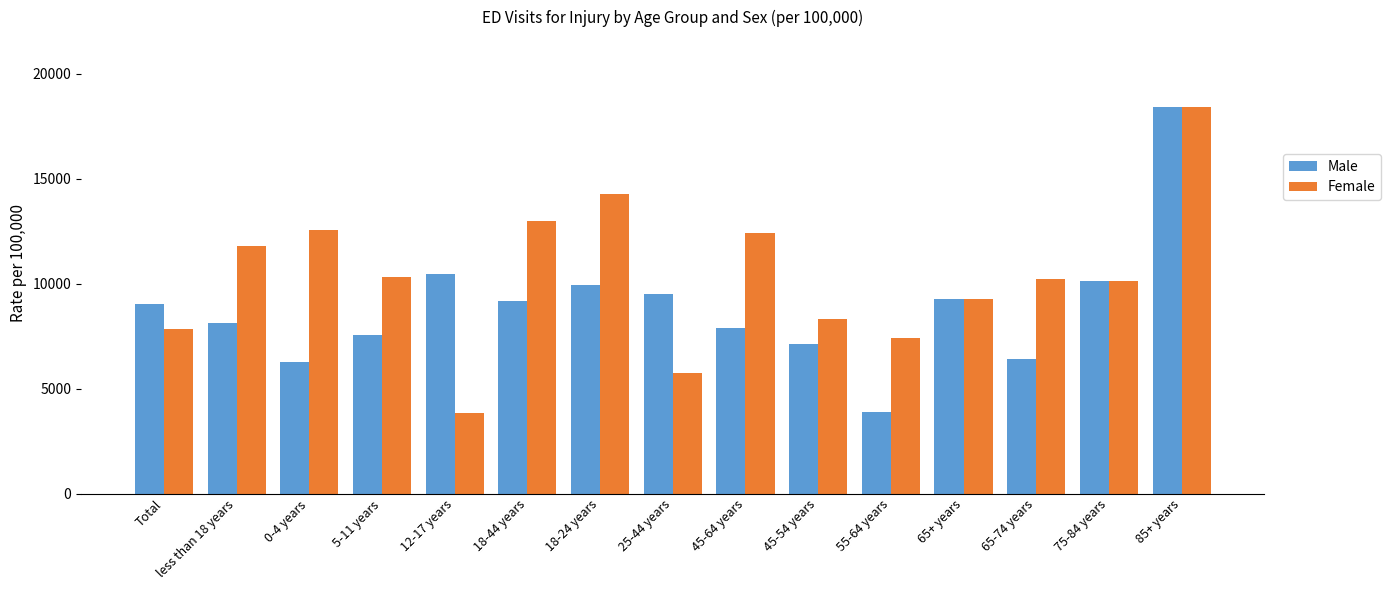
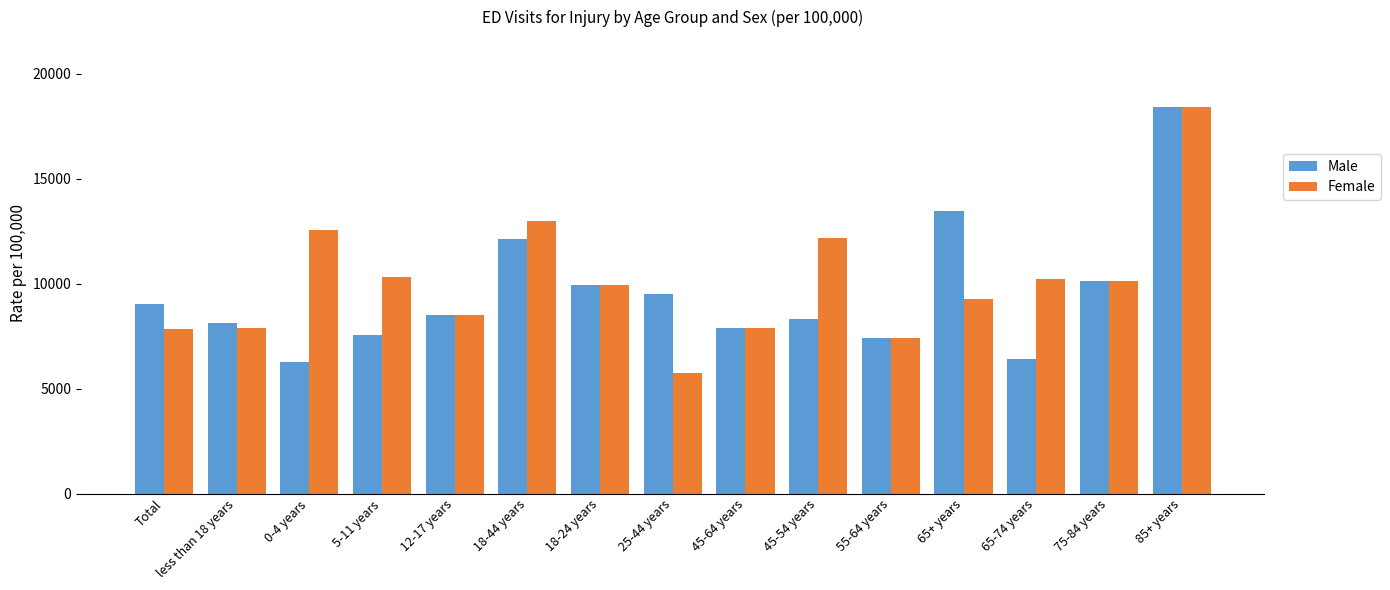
  {
    "Male": {
      "Total": 9000,
      "less than 18 years": 8100,
      "0-4 years": 6300,
      "5-11 years": 7600,
-     "12-17 years": 10400,
-     "18-44 years": 9200,
+     "12-17 years": 8500,
+     "18-44 years": 12100,
      "18-24 years": 9900,
      "25-44 years": 9500,
      "45-64 years": 7900,
-     "45-54 years": 7100,
-     "55-64 years": 3900,
-     "65+ years": 9300,
+     "45-54 years": 8300,
+     "55-64 years": 7400,
+     "65+ years": 13500,
      "65-74 years": 6400,
      "75-84 years": 10100,
      "85+ years": 18400
    },
    "Female": {
      "Total": 7800,
-     "less than 18 years": 11800,
+     "less than 18 years": 7900,
      "0-4 years": 12500,
      "5-11 years": 10300,
-     "12-17 years": 3800,
+     "12-17 years": 8500,
      "18-44 years": 13000,
-     "18-24 years": 14300,
+     "18-24 years": 9900,
      "25-44 years": 5700,
-     "45-64 years": 12400,
-     "45-54 years": 8300,
+     "45-64 years": 7900,
+     "45-54 years": 12200,
      "55-64 years": 7400,
      "65+ years": 9300,
      "65-74 years": 10200,
      "75-84 years": 10100,
      "85+ years": 18400
    }
  }
